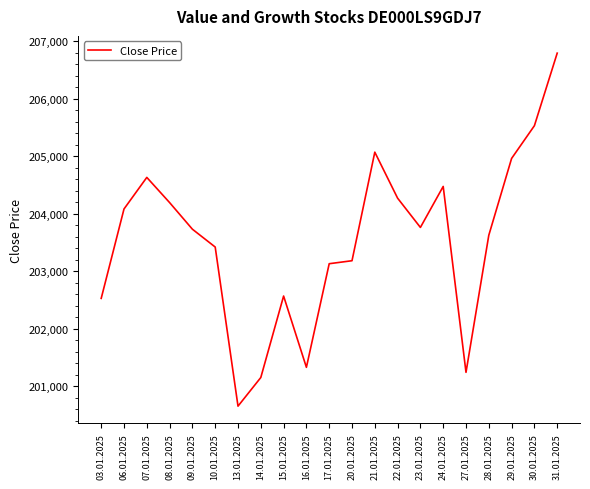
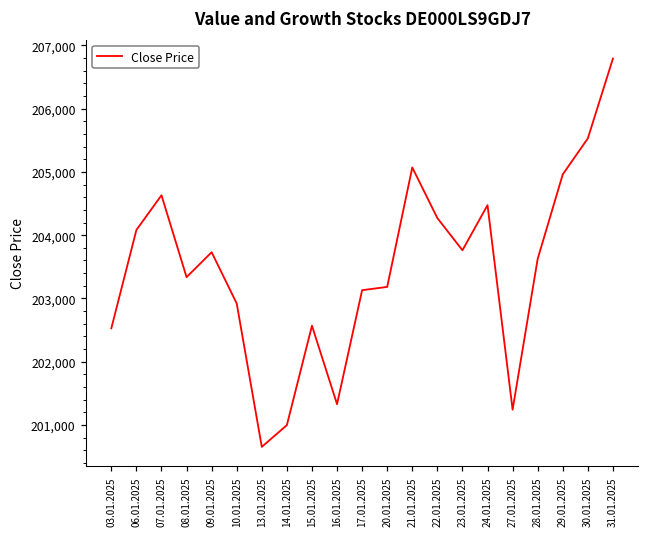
  {
    "03.01.2025": "202,500",
    "06.01.2025": "204,100",
    "07.01.2025": "204,600",
-   "08.01.2025": "204,200",
+   "08.01.2025": "203,300",
    "09.01.2025": "203,700",
-   "10.01.2025": "203,400",
+   "10.01.2025": "202,900",
    "13.01.2025": "200,700",
-   "14.01.2025": "201,200",
+   "14.01.2025": "201,000",
    "15.01.2025": "202,600",
    "16.01.2025": "201,300",
    "17.01.2025": "203,100",
    "20.01.2025": "203,200",
    "21.01.2025": "205,100",
    "22.01.2025": "204,300",
    "23.01.2025": "203,800",
    "24.01.2025": "204,500",
    "27.01.2025": "201,200",
    "28.01.2025": "203,600",
    "29.01.2025": "205,000",
    "30.01.2025": "205,500",
    "31.01.2025": "206,800"
  }
